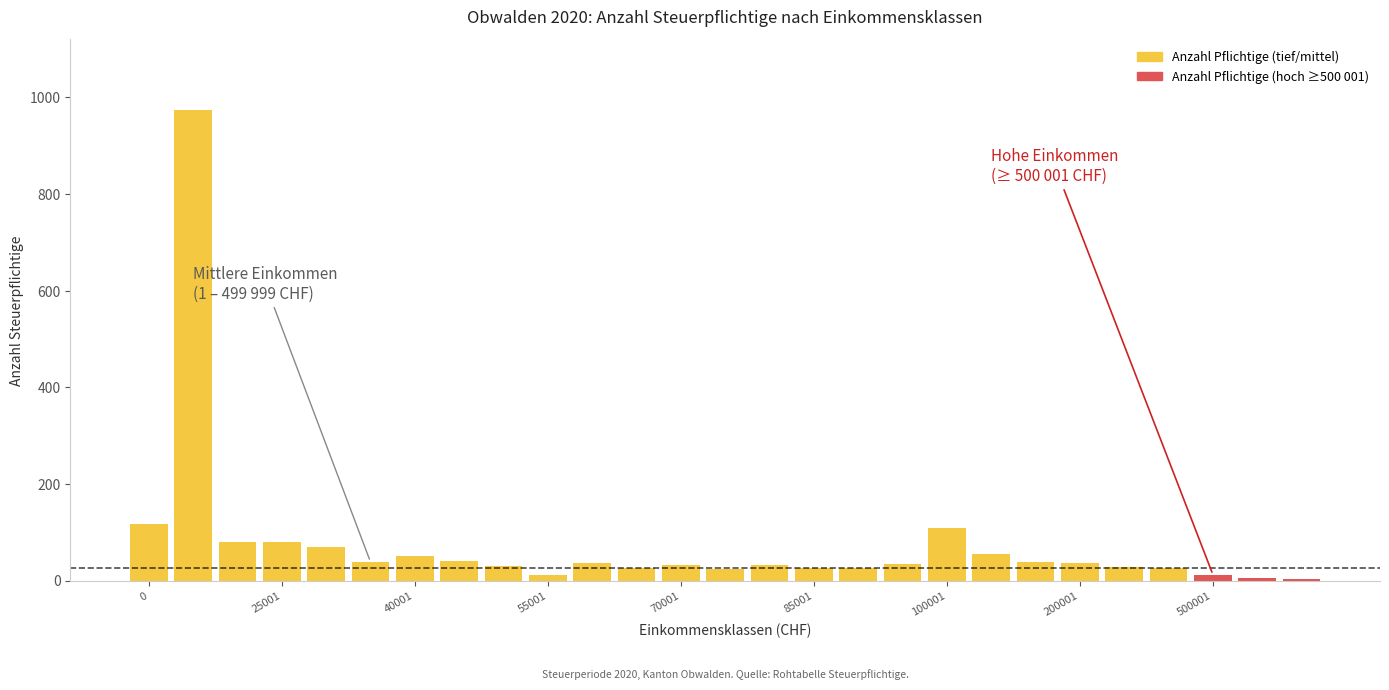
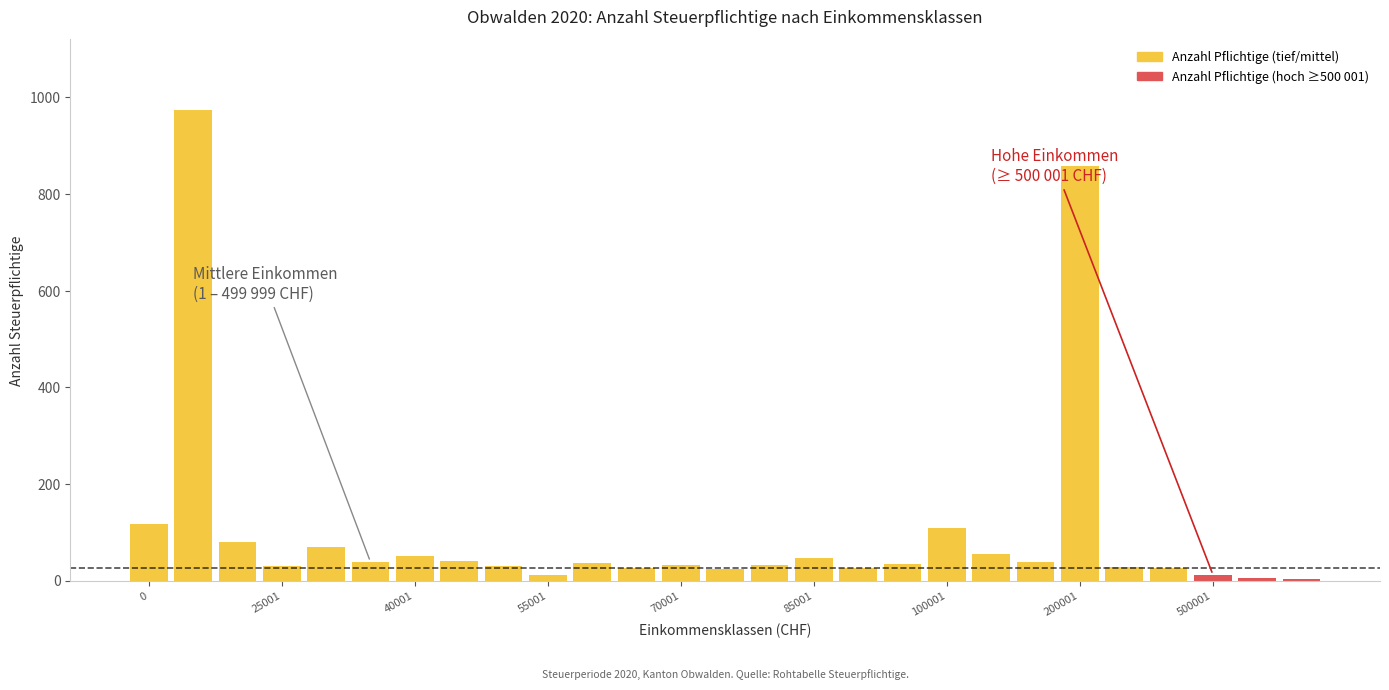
  {
    "0": 120,
-   "25001": 80,
+   "25001": 30,
    "40001": 50,
    "55001": 10,
    "70001": 30,
-   "85001": 30,
+   "85001": 50,
    "100001": 110,
-   "200001": 40,
+   "200001": 860,
    "500001": 10
  }
